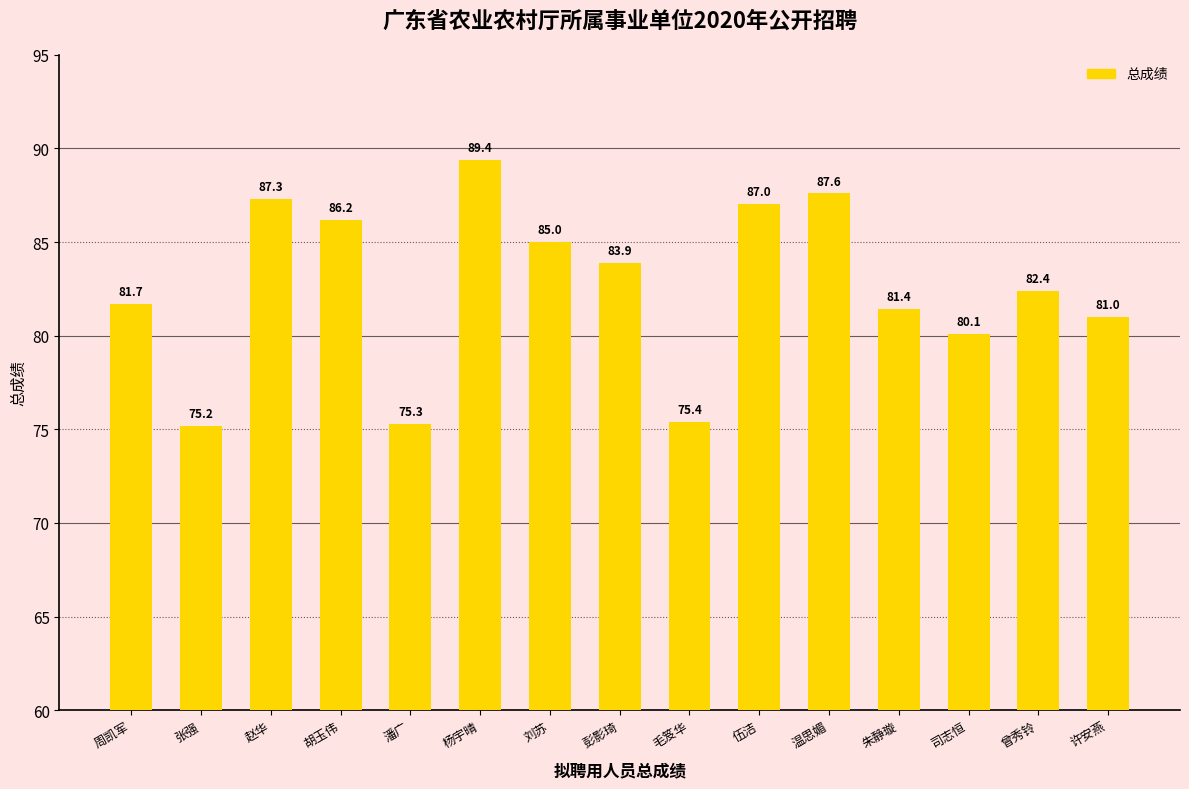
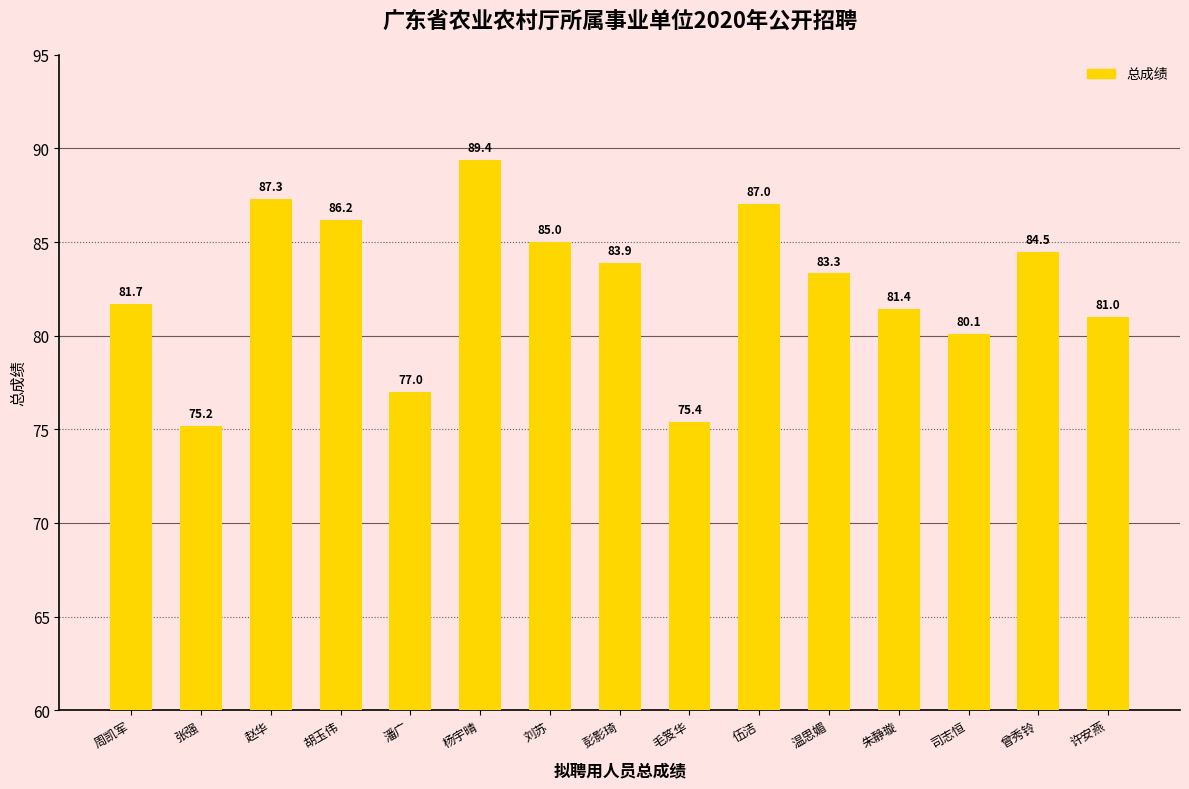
  {
    "周凯军": 81.7,
    "张强": 75.2,
    "赵华": 87.3,
    "胡玉伟": 86.2,
-   "潘广": 75.3,
+   "潘广": 77.0,
    "杨宇晴": 89.4,
    "刘苏": 85.0,
    "彭影琦": 83.9,
    "毛笈华": 75.4,
    "伍洁": 87.0,
-   "温思媚": 87.6,
+   "温思媚": 83.3,
    "朱静璇": 81.4,
    "司志恒": 80.1,
-   "曾秀铃": 82.4,
+   "曾秀铃": 84.5,
    "许安燕": 81.0
  }
